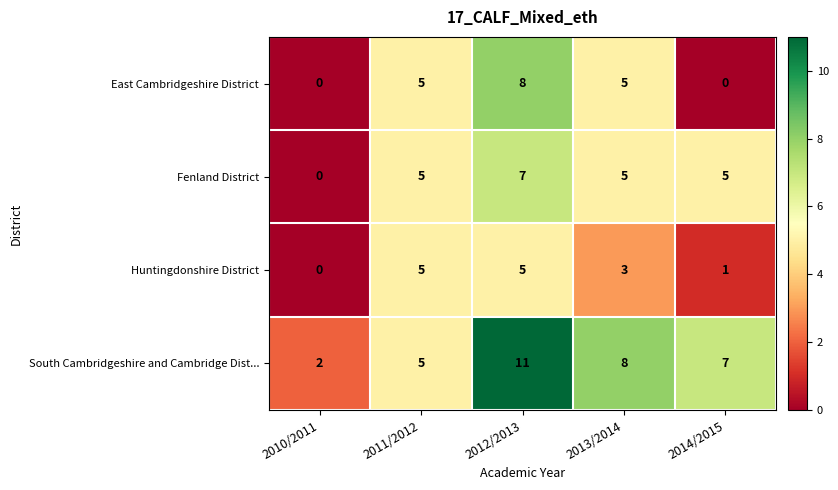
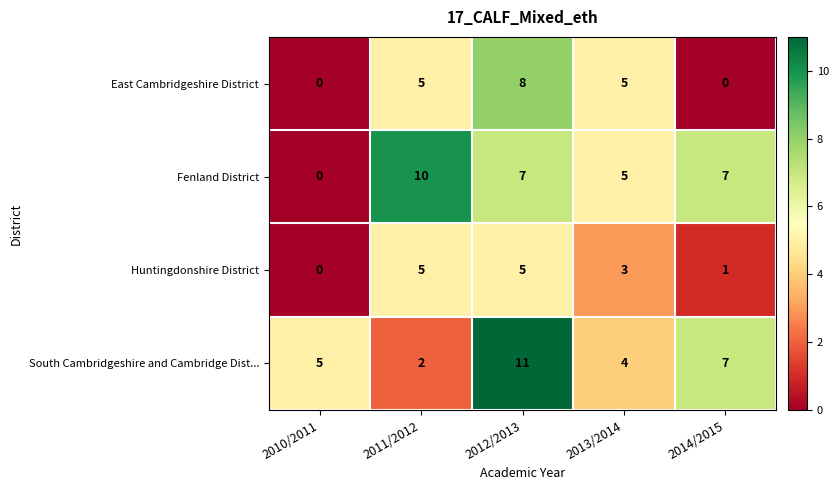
  {
    "East Cambridgeshire District": {
      "2010/2011": 0,
      "2011/2012": 5,
      "2012/2013": 8,
      "2013/2014": 5,
      "2014/2015": 0
    },
    "Fenland District": {
      "2010/2011": 0,
-     "2011/2012": 5,
+     "2011/2012": 10,
      "2012/2013": 7,
      "2013/2014": 5,
-     "2014/2015": 5
+     "2014/2015": 7
    },
    "Huntingdonshire District": {
      "2010/2011": 0,
      "2011/2012": 5,
      "2012/2013": 5,
      "2013/2014": 3,
      "2014/2015": 1
    },
    "South Cambridgeshire and Cambridge Dist...": {
-     "2010/2011": 2,
-     "2011/2012": 5,
+     "2010/2011": 5,
+     "2011/2012": 2,
      "2012/2013": 11,
-     "2013/2014": 8,
+     "2013/2014": 4,
      "2014/2015": 7
    }
  }
